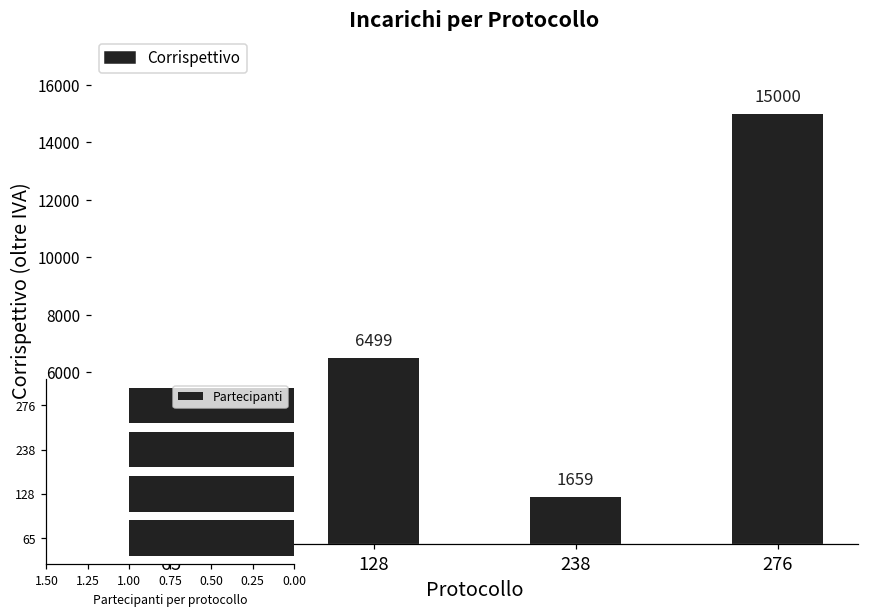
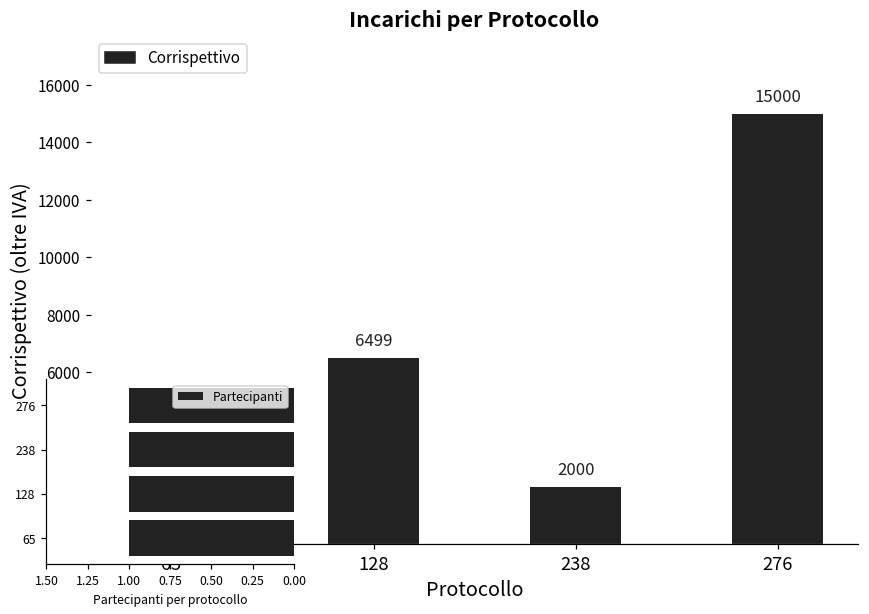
  {
    "Incarichi per Protocollo": {
      "128": 6499,
-     "238": 1659,
+     "238": 2000,
      "276": 15000
    }
  }
